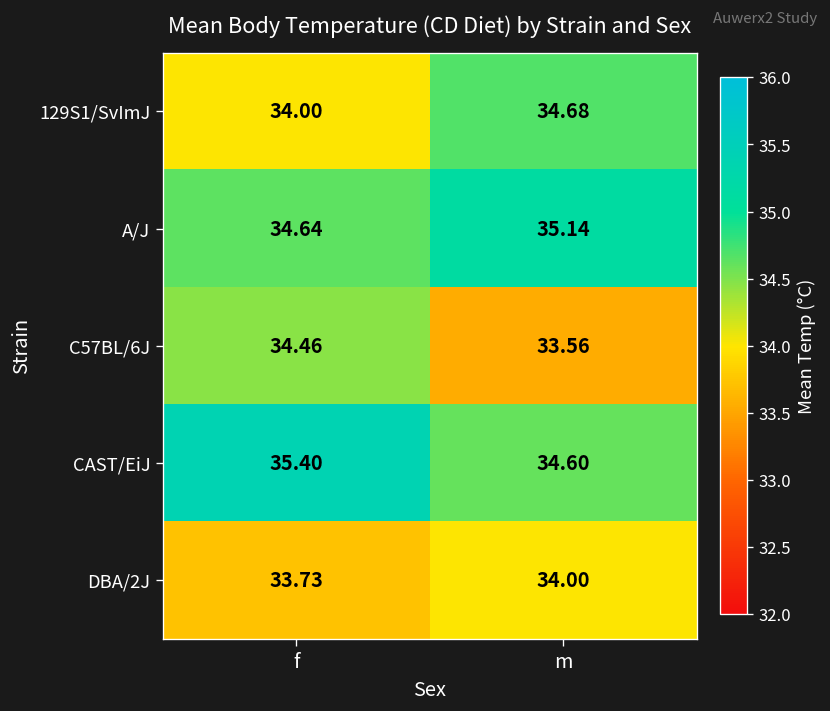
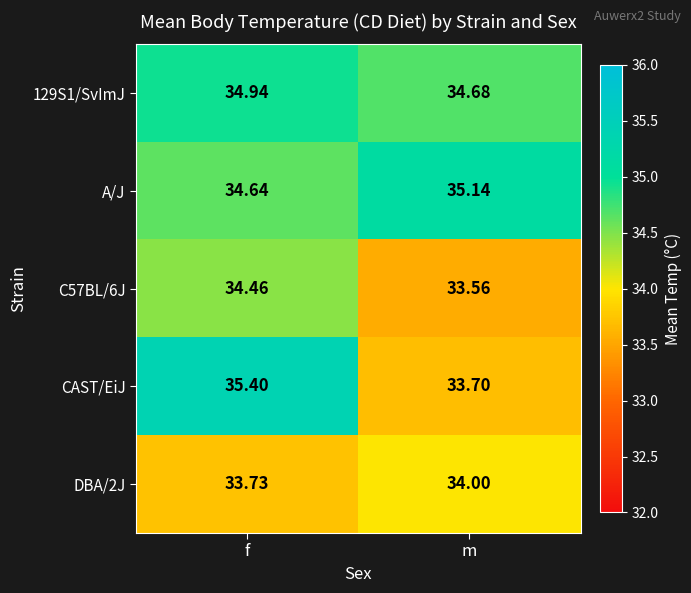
  {
    "129S1/SvImJ": {
-     "f": 34.00,
+     "f": 34.94,
      "m": 34.68
    },
    "A/J": {
      "f": 34.64,
      "m": 35.14
    },
    "C57BL/6J": {
      "f": 34.46,
      "m": 33.56
    },
    "CAST/EiJ": {
      "f": 35.40,
-     "m": 34.60
+     "m": 33.70
    },
    "DBA/2J": {
      "f": 33.73,
      "m": 34.00
    }
  }
